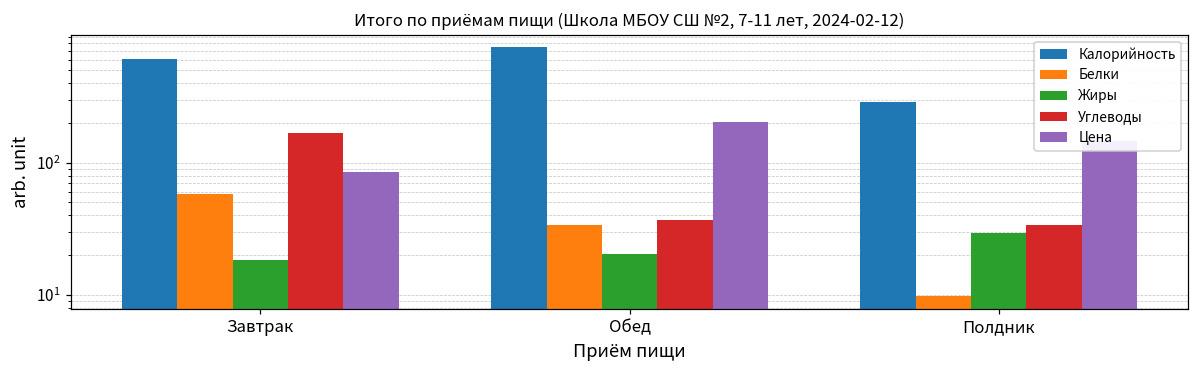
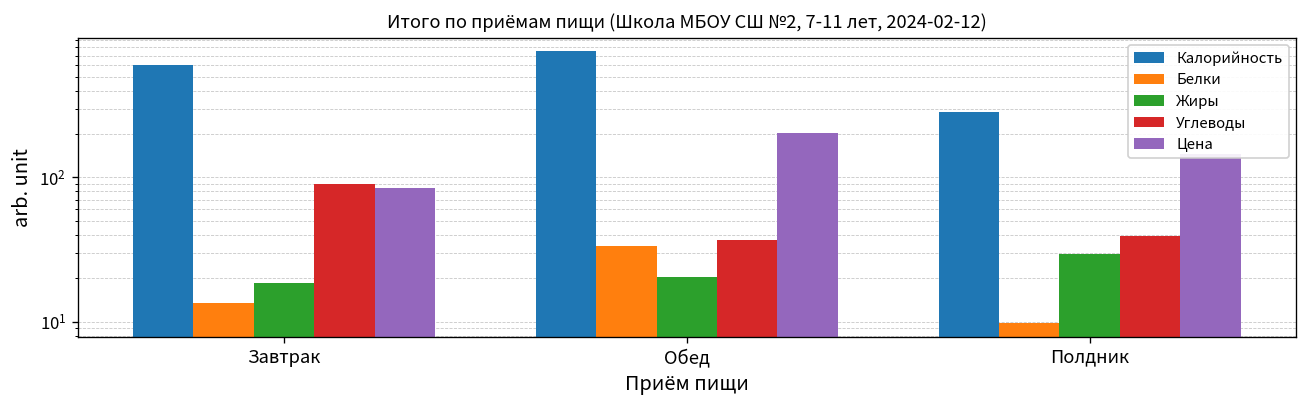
  {
    "Калорийность": {
      "Завтрак": 600,
      "Обед": 700,
      "Полдник": 290
    },
    "Белки": {
-     "Завтрак": 60,
+     "Завтрак": 13,
      "Обед": 34,
      "Полдник": 10
    },
    "Жиры": {
      "Завтрак": 19,
      "Обед": 21,
      "Полдник": 29
    },
    "Углеводы": {
-     "Завтрак": 170,
+     "Завтрак": 90,
      "Обед": 37,
-     "Полдник": 34
+     "Полдник": 39
    },
    "Цена": {
      "Завтрак": 80,
      "Обед": 200
    }
  }
